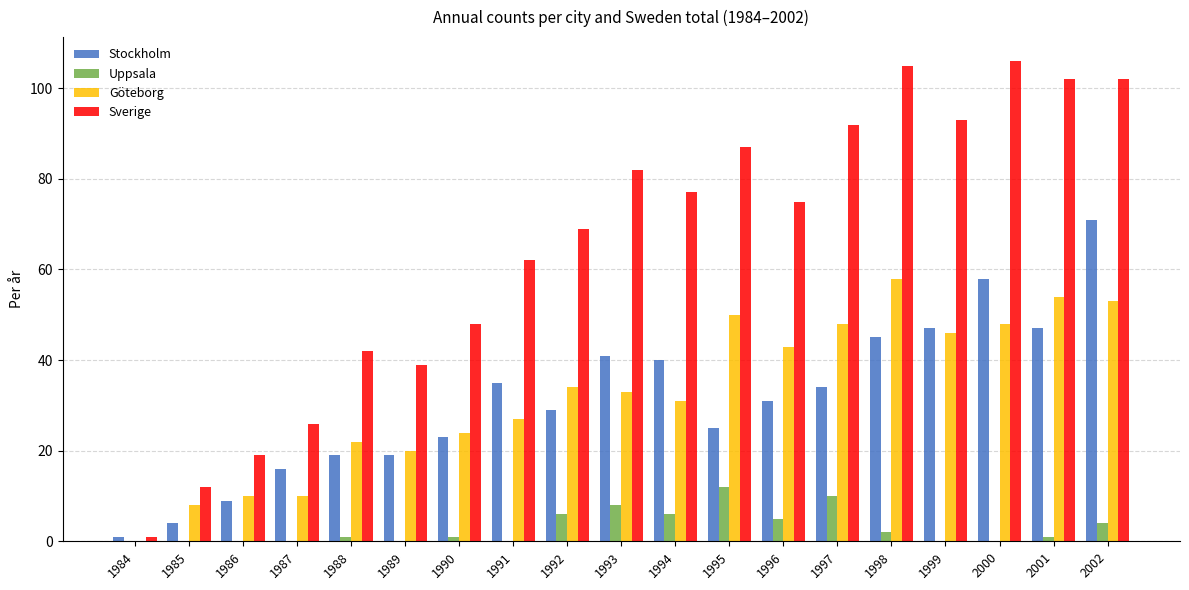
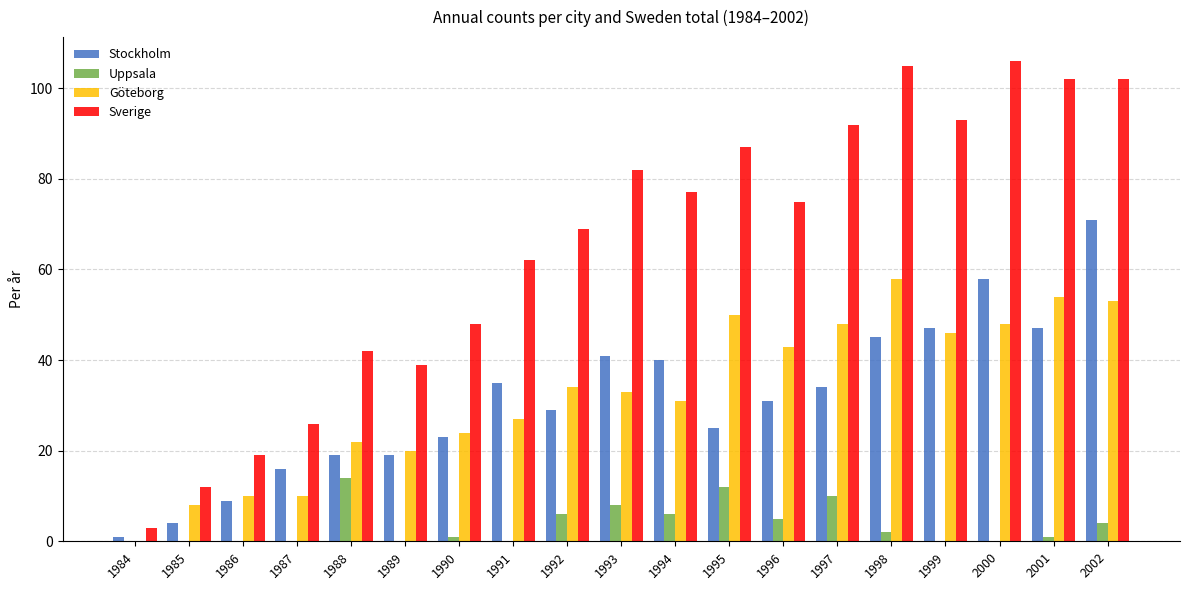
  {
    "Stockholm": {
      "1984": 1,
      "1985": 4,
      "1986": 9,
      "1987": 16,
      "1988": 19,
      "1989": 19,
      "1990": 23,
      "1991": 35,
      "1992": 29,
      "1993": 41,
      "1994": 40,
      "1995": 25,
      "1996": 31,
      "1997": 34,
      "1998": 45,
      "1999": 47,
      "2000": 58,
      "2001": 47,
      "2002": 71
    },
    "Uppsala": {
      "1984": 0,
      "1985": 0,
      "1986": 0,
      "1987": 0,
-     "1988": 1,
+     "1988": 14,
      "1989": 0,
      "1990": 1,
      "1991": 0,
      "1992": 6,
      "1993": 8,
      "1994": 6,
      "1995": 12,
      "1996": 5,
      "1997": 10,
      "1998": 2,
      "1999": 0,
      "2000": 0,
      "2001": 1,
      "2002": 4
    },
    "Göteborg": {
      "1984": 0,
      "1985": 8,
      "1986": 10,
      "1987": 10,
      "1988": 22,
      "1989": 20,
      "1990": 24,
      "1991": 27,
      "1992": 34,
      "1993": 33,
      "1994": 31,
      "1995": 50,
      "1996": 43,
      "1997": 48,
      "1998": 58,
      "1999": 46,
      "2000": 48,
      "2001": 54,
      "2002": 53
    },
    "Sverige": {
-     "1984": 1,
+     "1984": 3,
      "1985": 12,
      "1986": 19,
      "1987": 26,
      "1988": 42,
      "1989": 39,
      "1990": 48,
      "1991": 62,
      "1992": 69,
      "1993": 82,
      "1994": 77,
      "1995": 87,
      "1996": 75,
      "1997": 92,
      "1998": 105,
      "1999": 93,
      "2000": 106,
      "2001": 102,
      "2002": 102
    }
  }
